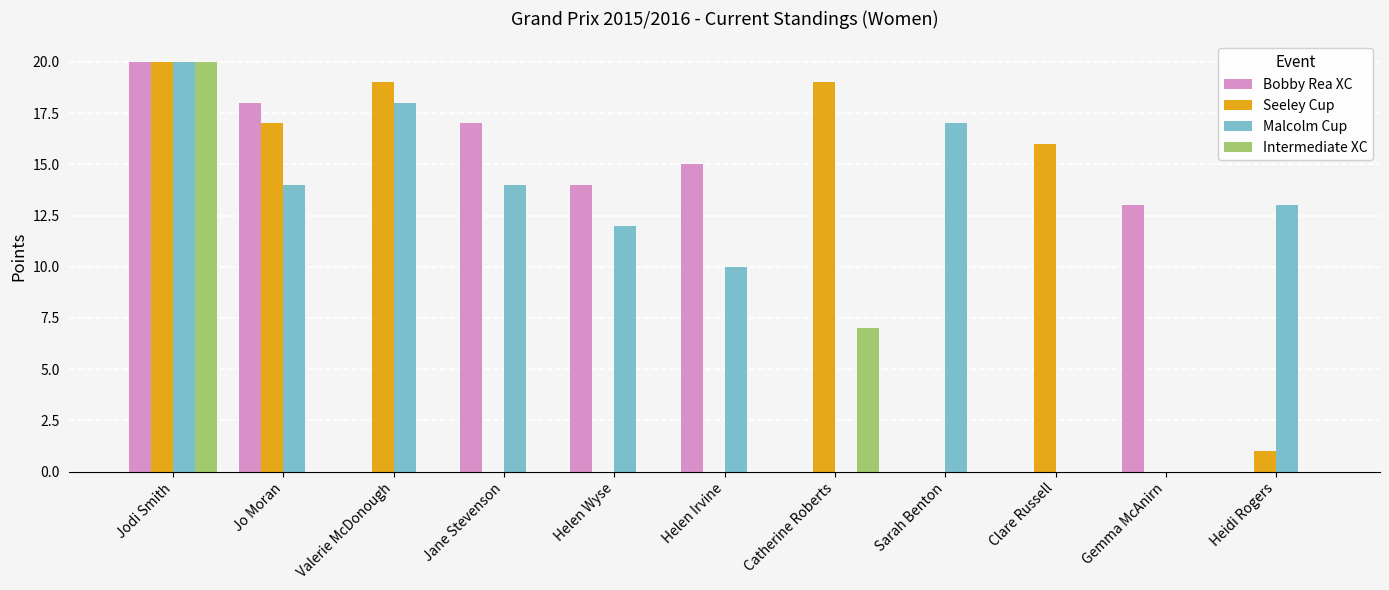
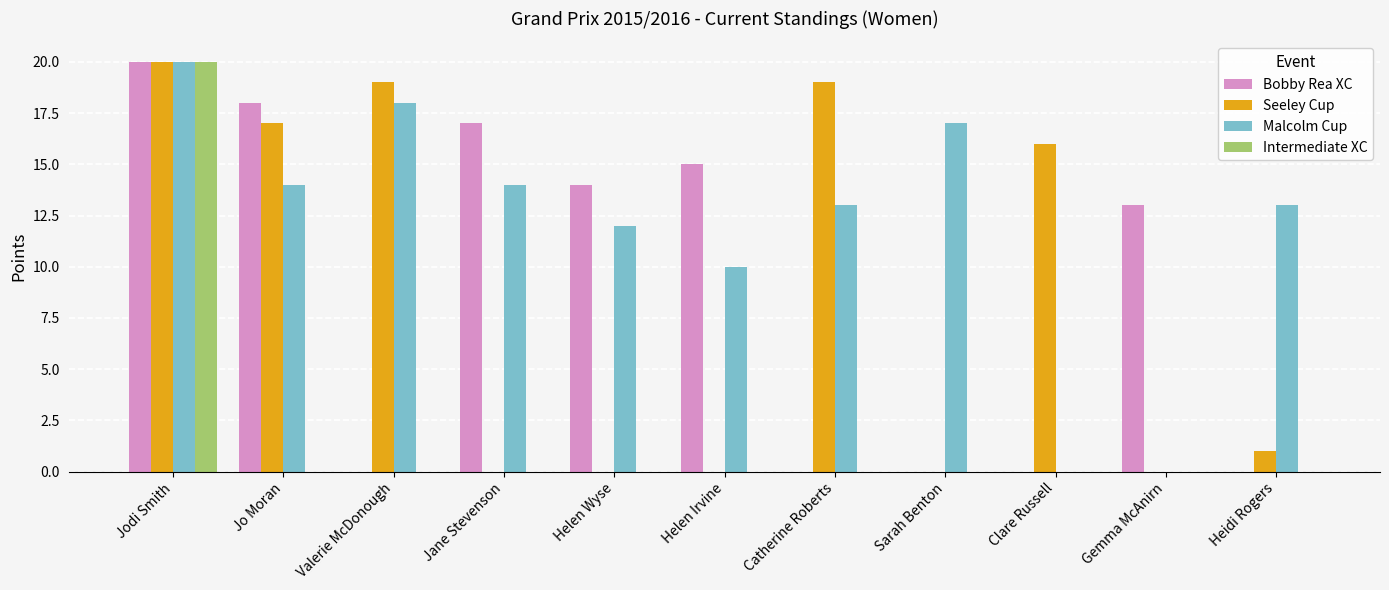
  {
    "Bobby Rea XC": {
      "Jodi Smith": 20,
      "Jo Moran": 18,
      "Valerie McDonough": 0,
      "Jane Stevenson": 17,
      "Helen Wyse": 14,
      "Helen Irvine": 15,
      "Catherine Roberts": 0,
      "Sarah Benton": 0,
      "Clare Russell": 0,
      "Gemma McAnirn": 13,
      "Heidi Rogers": 0
    },
    "Seeley Cup": {
      "Jodi Smith": 20,
      "Jo Moran": 17,
      "Valerie McDonough": 19,
      "Jane Stevenson": 0,
      "Helen Wyse": 0,
      "Helen Irvine": 0,
      "Catherine Roberts": 19,
      "Sarah Benton": 0,
      "Clare Russell": 16,
      "Gemma McAnirn": 0,
      "Heidi Rogers": 1
    },
    "Malcolm Cup": {
      "Jodi Smith": 20,
      "Jo Moran": 14,
      "Valerie McDonough": 18,
      "Jane Stevenson": 14,
      "Helen Wyse": 12,
      "Helen Irvine": 10,
-     "Catherine Roberts": 0,
+     "Catherine Roberts": 13,
      "Sarah Benton": 17,
      "Clare Russell": 0,
      "Gemma McAnirn": 0,
      "Heidi Rogers": 13
    },
    "Intermediate XC": {
      "Jodi Smith": 20,
      "Jo Moran": 0,
      "Valerie McDonough": 0,
      "Jane Stevenson": 0,
      "Helen Wyse": 0,
      "Helen Irvine": 0,
-     "Catherine Roberts": 7,
+     "Catherine Roberts": 0,
      "Sarah Benton": 0,
      "Clare Russell": 0,
      "Gemma McAnirn": 0,
      "Heidi Rogers": 0
    }
  }
